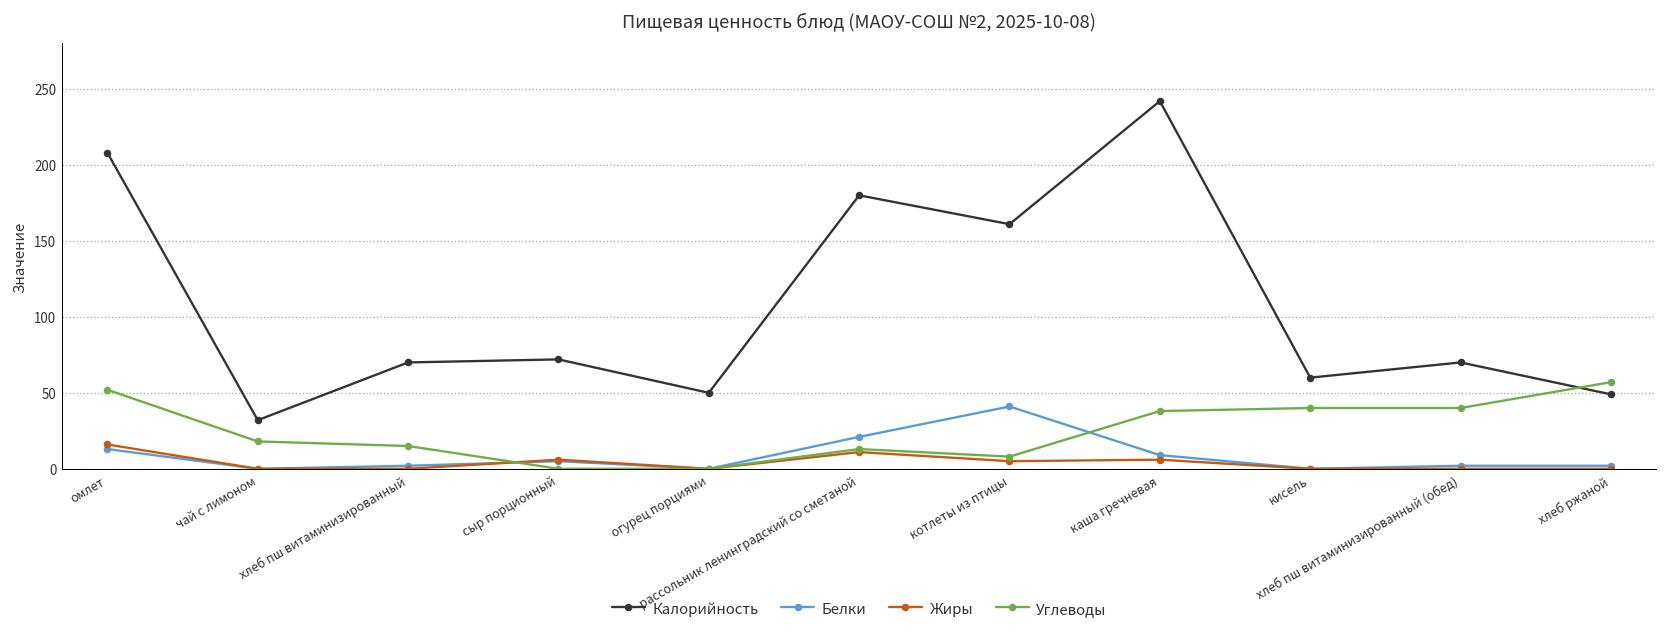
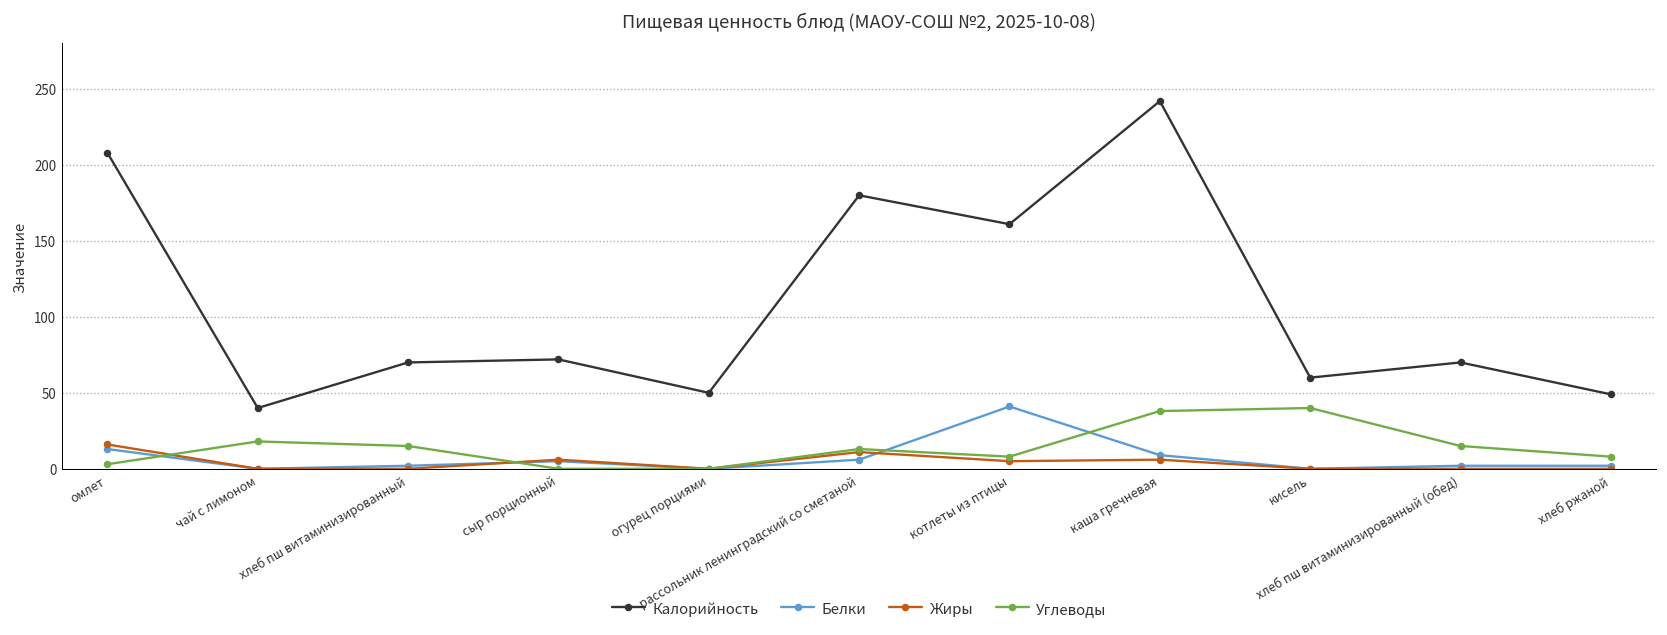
  {
    "Калорийность": {
      "омлет": 208,
-     "чай с лимоном": 32,
+     "чай с лимоном": 40,
      "хлеб пш витаминизированный": 70,
      "сыр порционный": 72,
      "огурец порциями": 50,
      "рассольник ленинградский со сметаной": 180,
      "котлеты из птицы": 161,
      "каша гречневая": 242,
      "кисель": 60,
      "хлеб пш витаминизированный (обед)": 70,
      "хлеб ржаной": 49
    },
    "Белки": {
      "омлет": 13,
-     "рассольник ленинградский со сметаной": 21,
+     "рассольник ленинградский со сметаной": 6,
      "котлеты из птицы": 41,
      "каша гречневая": 9
    },
    "Жиры": {
      "омлет": 16,
      "рассольник ленинградский со сметаной": 11,
      "котлеты из птицы": 5,
      "каша гречневая": 6
    },
    "Углеводы": {
-     "омлет": 52,
+     "омлет": 3,
      "чай с лимоном": 18,
      "хлеб пш витаминизированный": 15,
      "сыр порционный": 0,
      "рассольник ленинградский со сметаной": 13,
      "котлеты из птицы": 8,
      "каша гречневая": 38,
      "кисель": 40,
-     "хлеб пш витаминизированный (обед)": 40,
-     "хлеб ржаной": 57
+     "хлеб пш витаминизированный (обед)": 15,
+     "хлеб ржаной": 8
    }
  }
